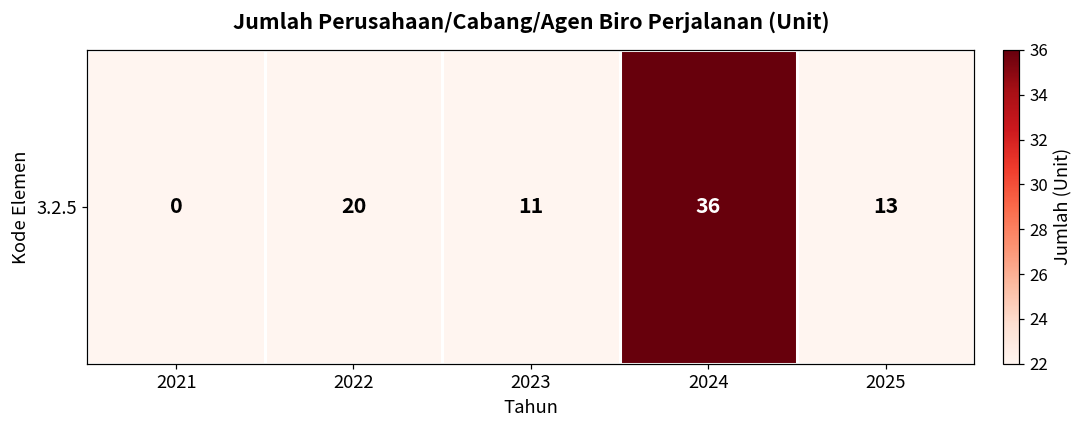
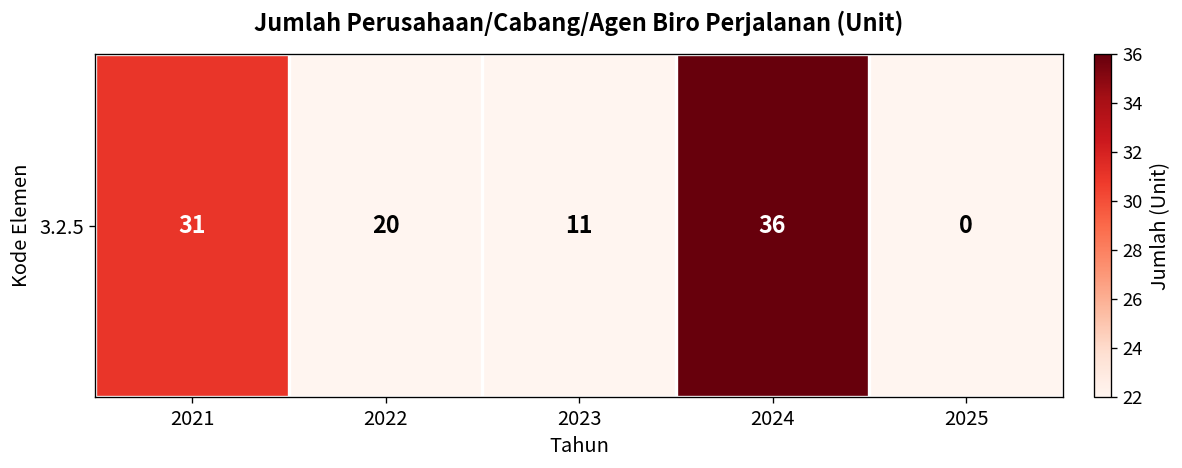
  {
    "3.2.5": {
-     "2021": 0,
+     "2021": 31,
      "2022": 20,
      "2023": 11,
      "2024": 36,
-     "2025": 13
+     "2025": 0
    }
  }
